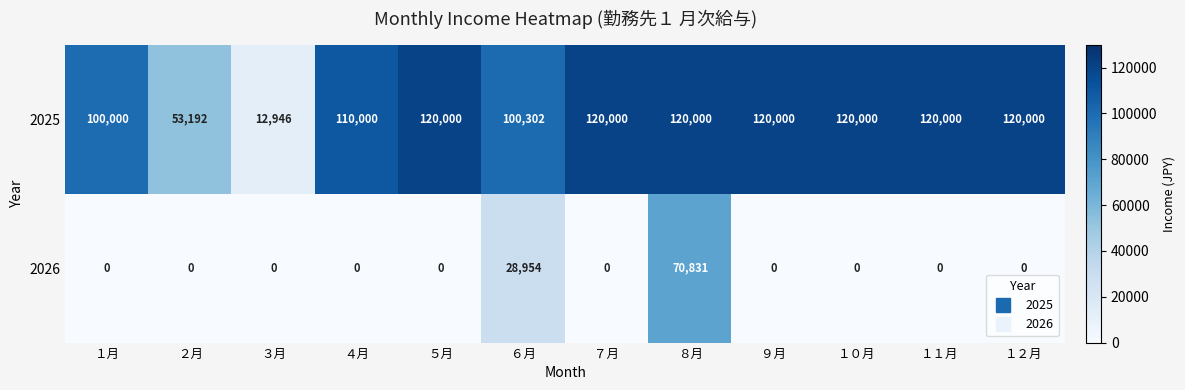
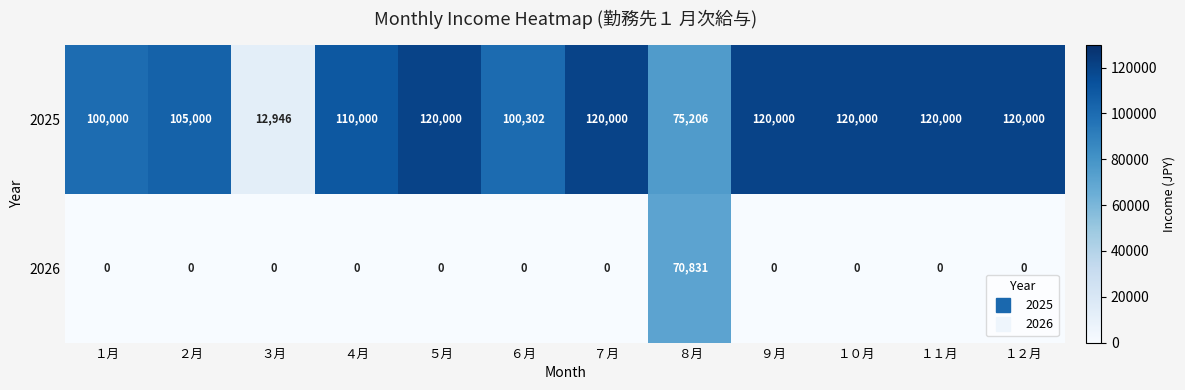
  {
    "2025": {
      "１月": "100,000",
-     "２月": "53,192",
+     "２月": "105,000",
      "３月": "12,946",
      "４月": "110,000",
      "５月": "120,000",
      "６月": "100,302",
      "７月": "120,000",
-     "８月": "120,000",
+     "８月": "75,206",
      "９月": "120,000",
      "１０月": "120,000",
      "１１月": "120,000",
      "１２月": "120,000"
    },
    "2026": {
      "１月": "0",
      "２月": "0",
      "３月": "0",
      "４月": "0",
      "５月": "0",
-     "６月": "28,954",
+     "６月": "0",
      "７月": "0",
      "８月": "70,831",
      "９月": "0",
      "１０月": "0",
      "１１月": "0",
      "１２月": "0"
    }
  }
